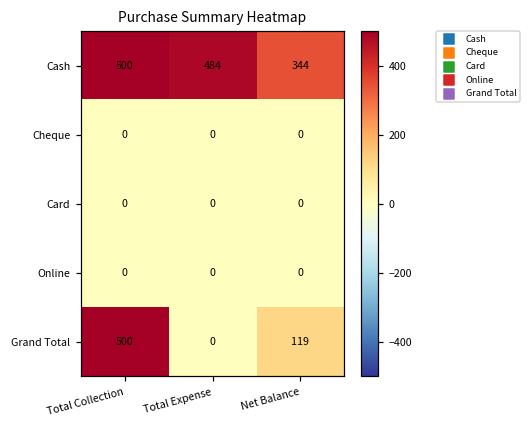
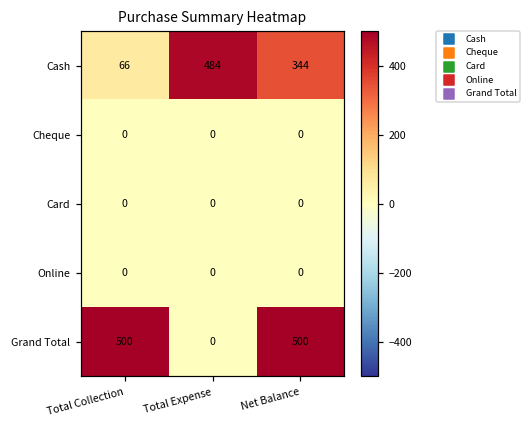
  {
    "Cash": {
-     "Total Collection": 500,
+     "Total Collection": 66,
      "Total Expense": 484,
      "Net Balance": 344
    },
    "Cheque": {
      "Total Collection": 0,
      "Total Expense": 0,
      "Net Balance": 0
    },
    "Card": {
      "Total Collection": 0,
      "Total Expense": 0,
      "Net Balance": 0
    },
    "Online": {
      "Total Collection": 0,
      "Total Expense": 0,
      "Net Balance": 0
    },
    "Grand Total": {
      "Total Collection": 500,
      "Total Expense": 0,
-     "Net Balance": 119
+     "Net Balance": 500
    }
  }
